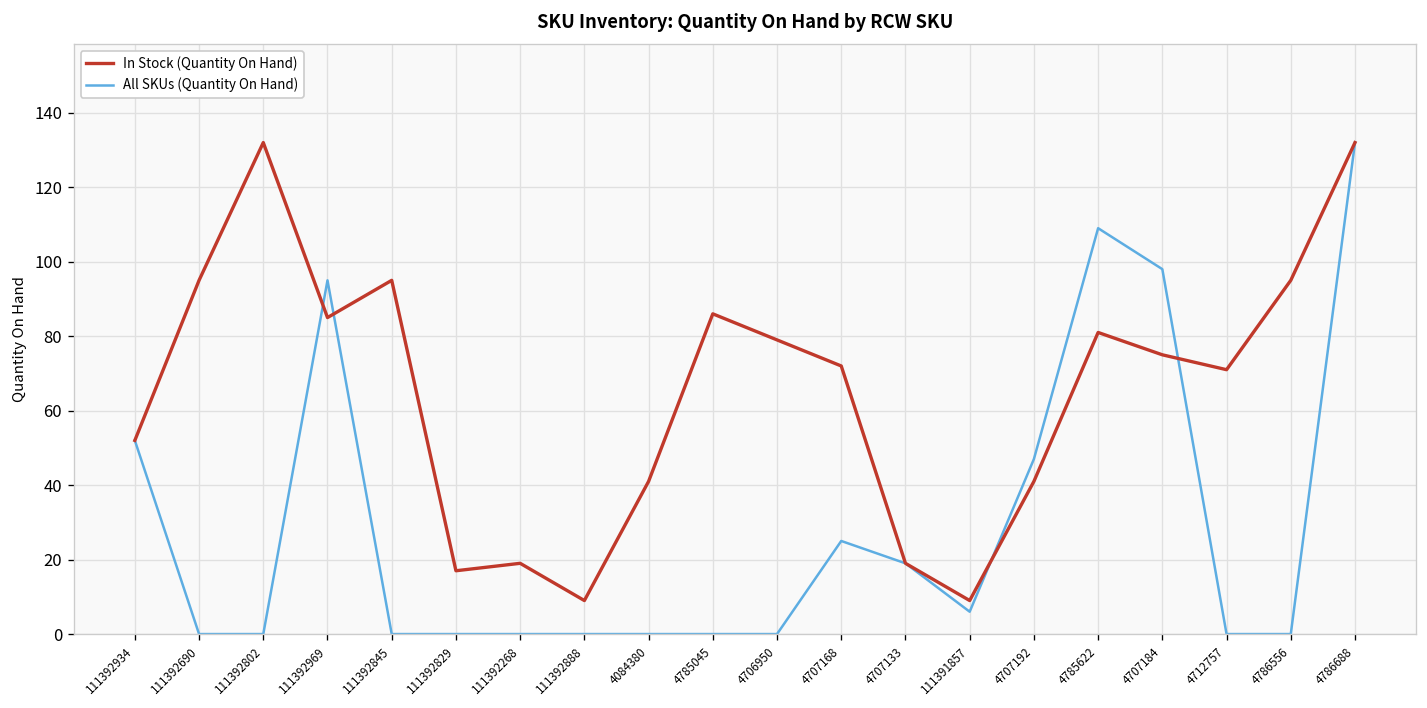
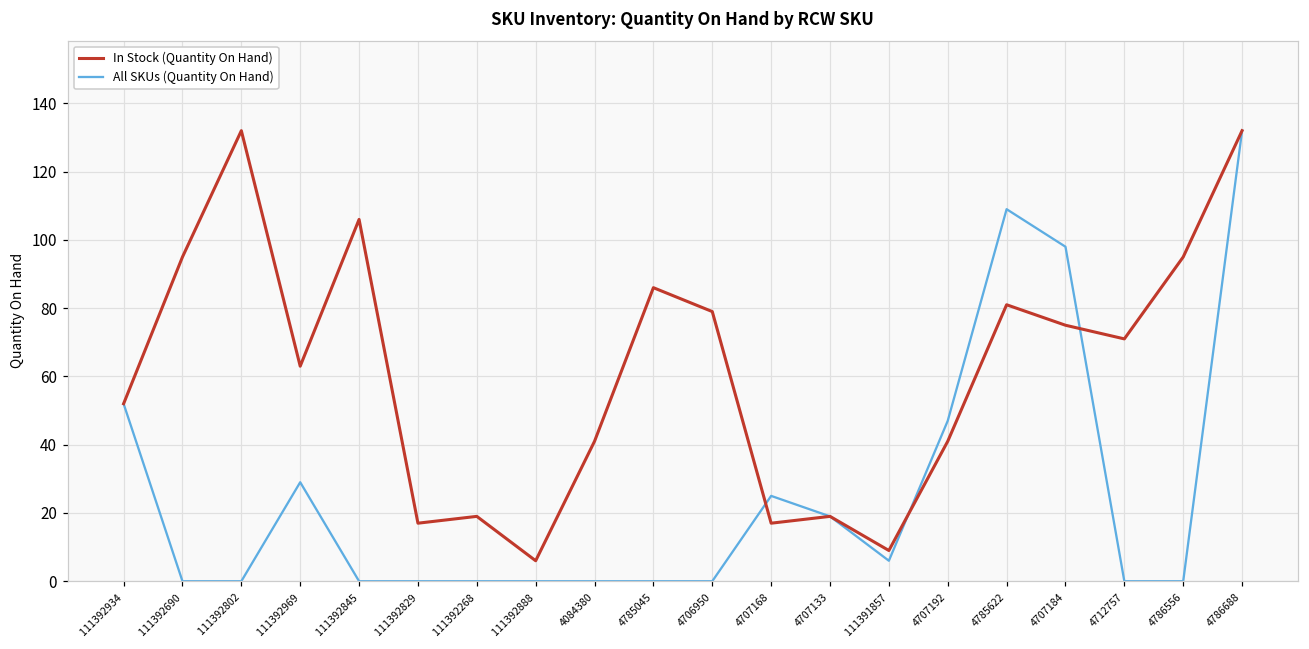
  {
    "In Stock (Quantity On Hand)": {
      "111392690": 95,
      "111392802": 132,
-     "111392969": 85,
-     "111392845": 95,
+     "111392969": 63,
+     "111392845": 106,
      "111392829": 17,
      "111392268": 19,
-     "111392888": 9,
+     "111392888": 6,
      "4084380": 41,
      "4785045": 86,
      "4706950": 79,
-     "4707168": 72,
+     "4707168": 17,
      "111391857": 9,
      "4707192": 41,
      "4785622": 81,
      "4707184": 75,
      "4712757": 71,
      "4786556": 95
    },
    "All SKUs (Quantity On Hand)": {
      "111392690": 0,
      "111392802": 0,
-     "111392969": 95,
+     "111392969": 29,
      "111392845": 0,
      "111392829": 0,
      "111392268": 0,
      "111392888": 0,
      "4084380": 0,
      "4785045": 0,
      "4706950": 0,
      "4707168": 25,
      "111391857": 6,
      "4707192": 47,
      "4785622": 109,
      "4707184": 98,
      "4712757": 0,
      "4786556": 0
    }
  }
